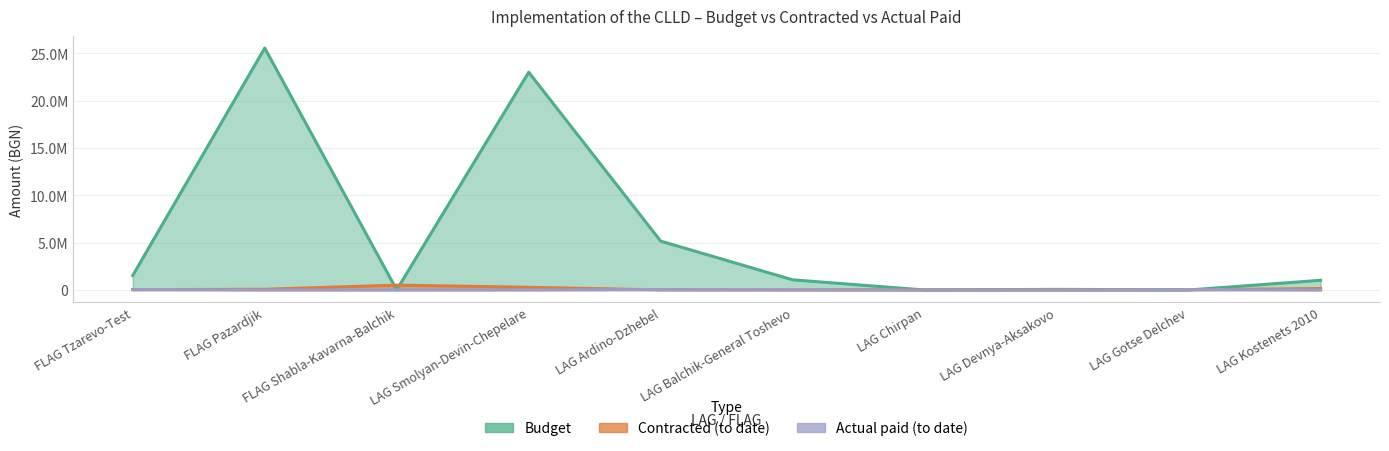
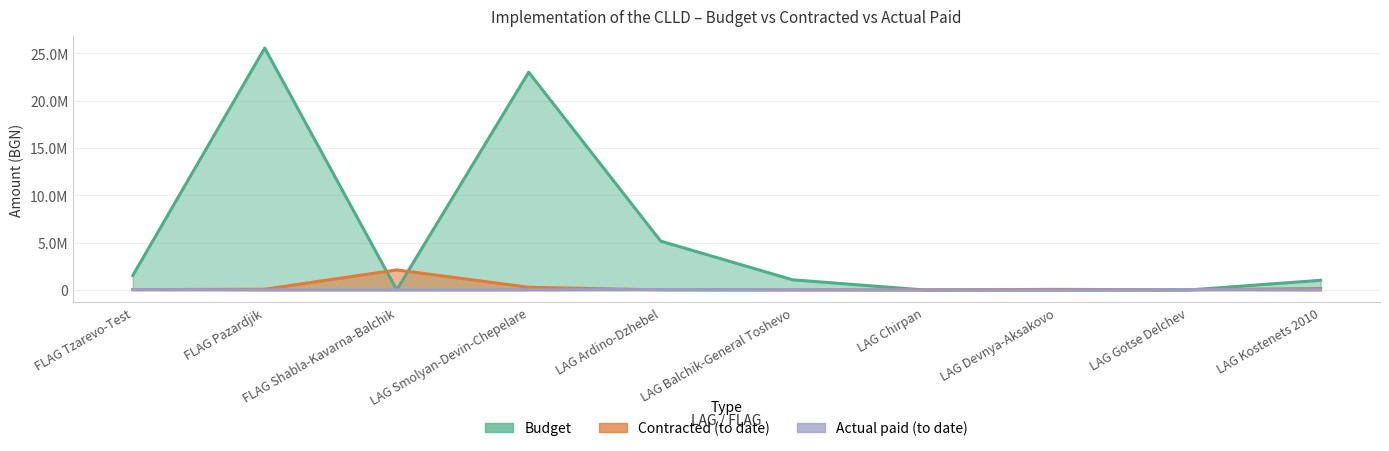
  {
    "Contracted (to date)": {
-     "FLAG Shabla-Kavarna-Balchik": 1000000,
+     "FLAG Shabla-Kavarna-Balchik": 2000000,
      "LAG Smolyan-Devin-Chepelare": 0
    }
  }
